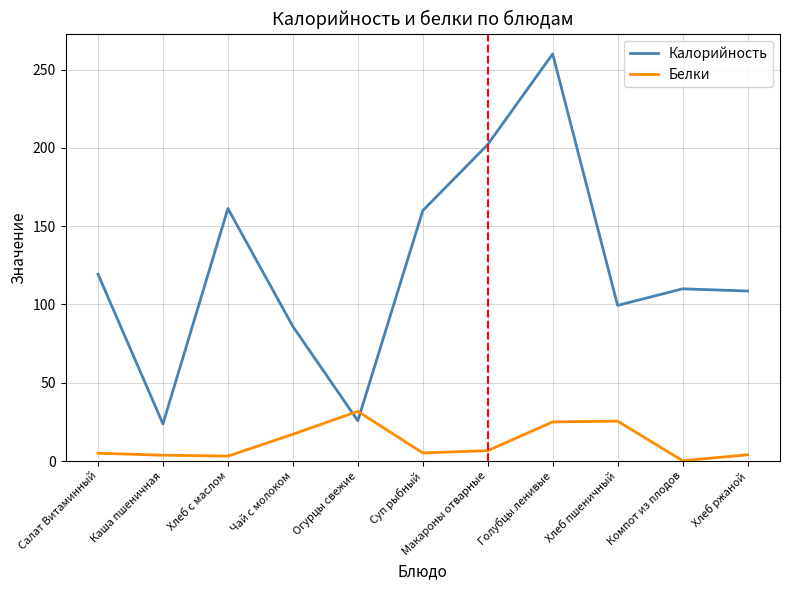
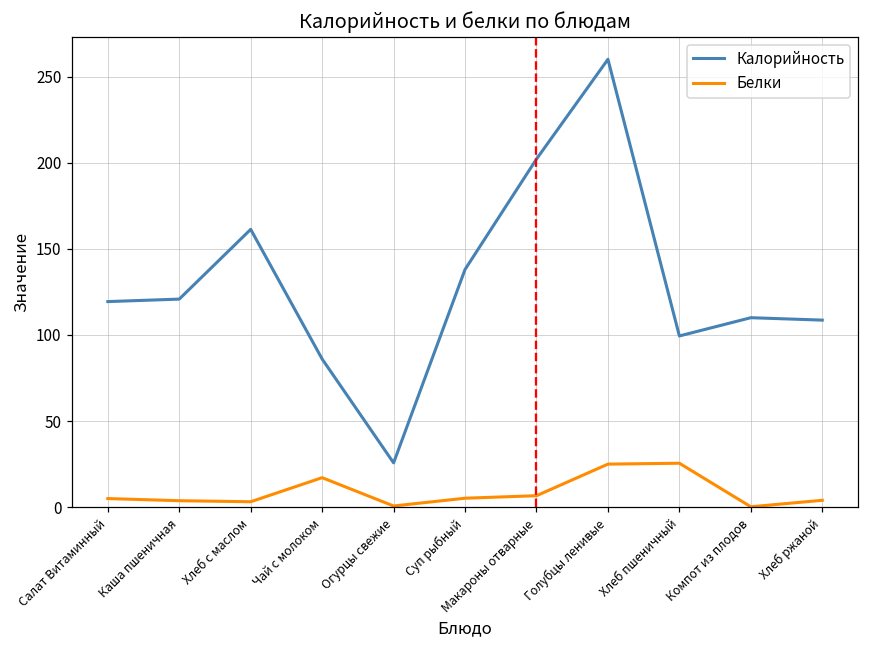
  {
    "Калорийность": {
      "Салат Витаминный": 119,
-     "Каша пшеничная": 24,
+     "Каша пшеничная": 121,
      "Хлеб с маслом": 161,
      "Чай с молоком": 86,
      "Огурцы свежие": 26,
-     "Суп рыбный": 160,
+     "Суп рыбный": 138,
      "Макароны отварные": 202,
      "Голубцы ленивые": 260,
      "Хлеб пшеничный": 99,
      "Компот из плодов": 110,
      "Хлеб ржаной": 109
    },
    "Белки": {
      "Салат Витаминный": 5,
      "Каша пшеничная": 4,
      "Хлеб с маслом": 3,
      "Чай с молоком": 17,
-     "Огурцы свежие": 32,
+     "Огурцы свежие": 1,
      "Суп рыбный": 5,
      "Макароны отварные": 7,
      "Голубцы ленивые": 25,
      "Хлеб пшеничный": 25,
      "Компот из плодов": 0,
      "Хлеб ржаной": 4
    }
  }
